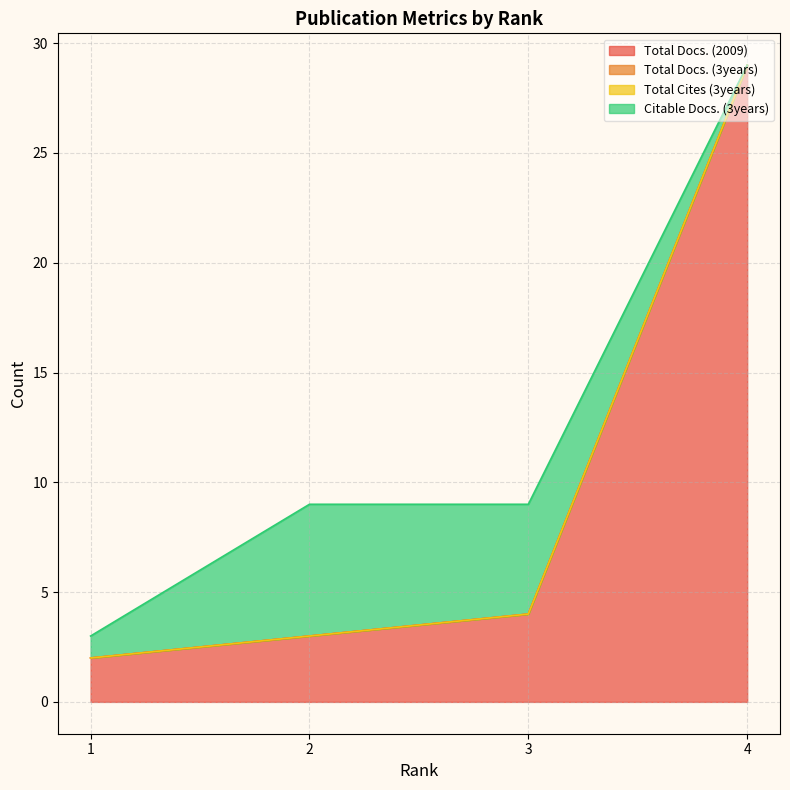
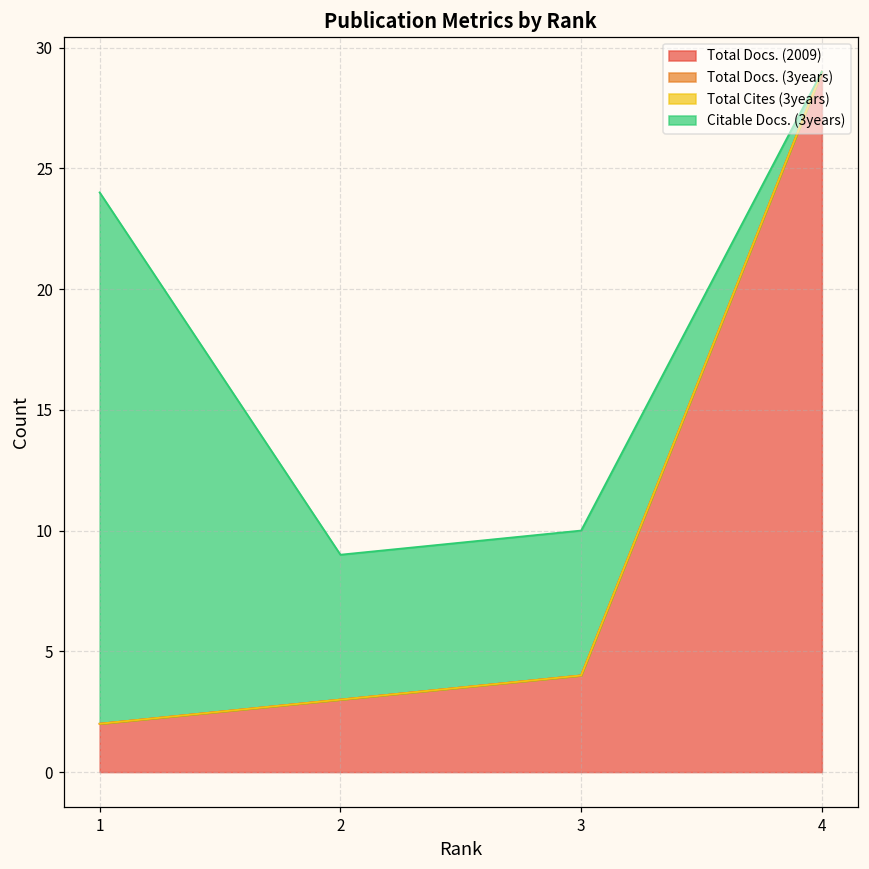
  {
    "Total Cites (3years)": {
      "1": 2,
      "2": 3,
      "3": 4
    },
    "Citable Docs. (3years)": {
-     "1": 1,
+     "1": 22,
      "2": 6,
-     "3": 5
+     "3": 6
    }
  }
